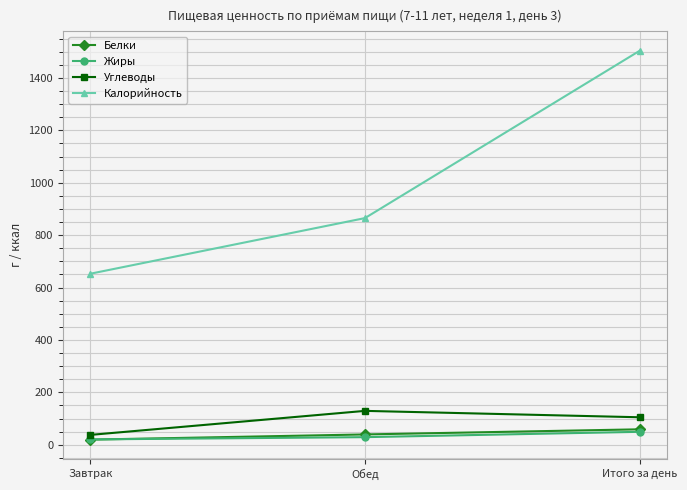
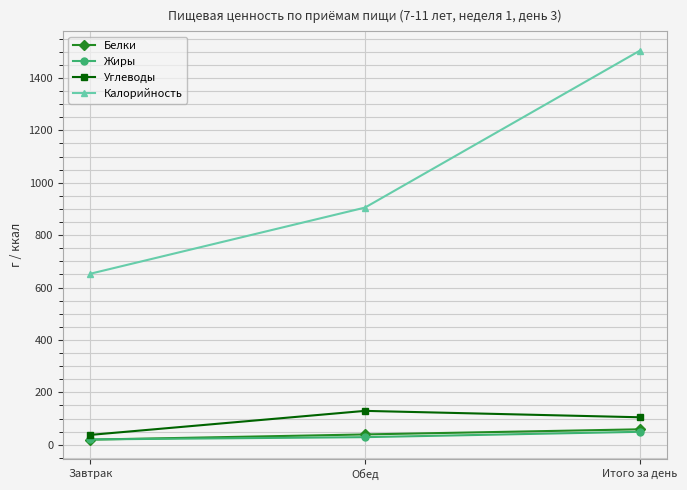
  {
    "Белки": {
      "Обед": 40
    },
    "Жиры": {
      "Обед": 30
    },
    "Углеводы": {
      "Завтрак": 40,
      "Обед": 130,
      "Итого за день": 100
    },
    "Калорийность": {
      "Завтрак": 650,
-     "Обед": 860,
+     "Обед": 910,
      "Итого за день": 1500
    }
  }
